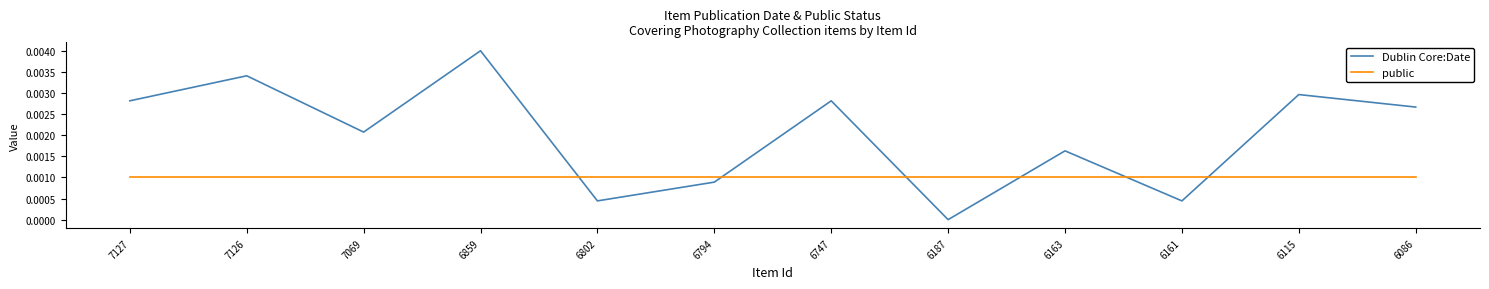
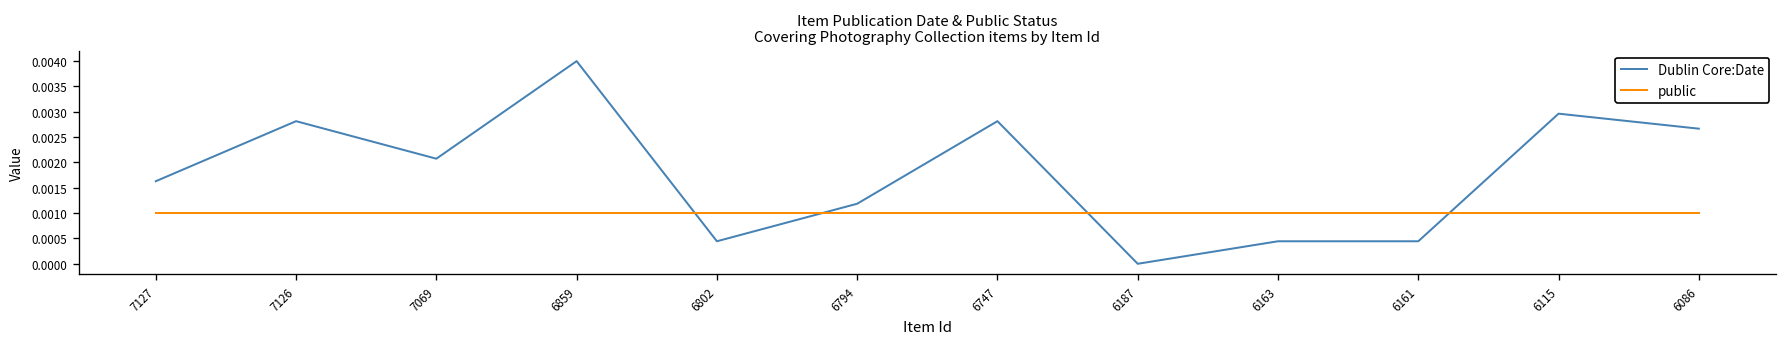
  {
    "Dublin Core:Date": {
-     "7127": 0.0028,
-     "7126": 0.0034,
+     "7127": 0.0016,
+     "7126": 0.0028,
      "7069": 0.0021,
      "6859": 0.0040,
      "6802": 0.0004,
-     "6794": 0.0009,
+     "6794": 0.0012,
      "6747": 0.0028,
      "6187": 0.0000,
-     "6163": 0.0016,
+     "6163": 0.0004,
      "6161": 0.0004,
      "6115": 0.0030,
      "6086": 0.0027
    },
    "public": {
      "7127": 0.0010,
      "7126": 0.0010,
      "7069": 0.0010,
      "6859": 0.0010,
      "6802": 0.0010,
      "6794": 0.0010,
      "6747": 0.0010,
      "6187": 0.0010,
      "6163": 0.0010,
      "6161": 0.0010,
      "6115": 0.0010,
      "6086": 0.0010
    }
  }
